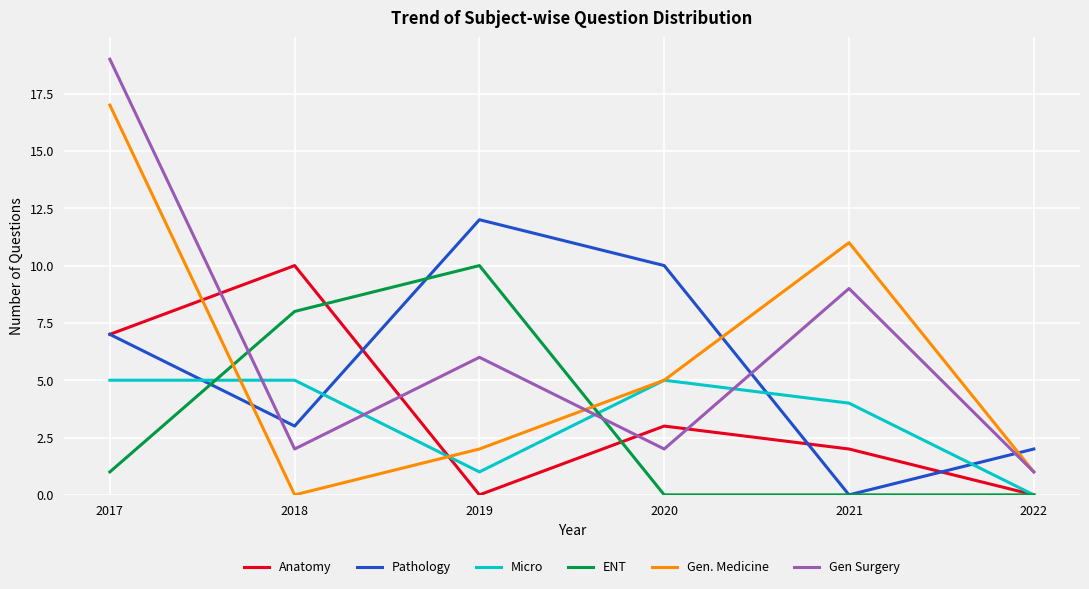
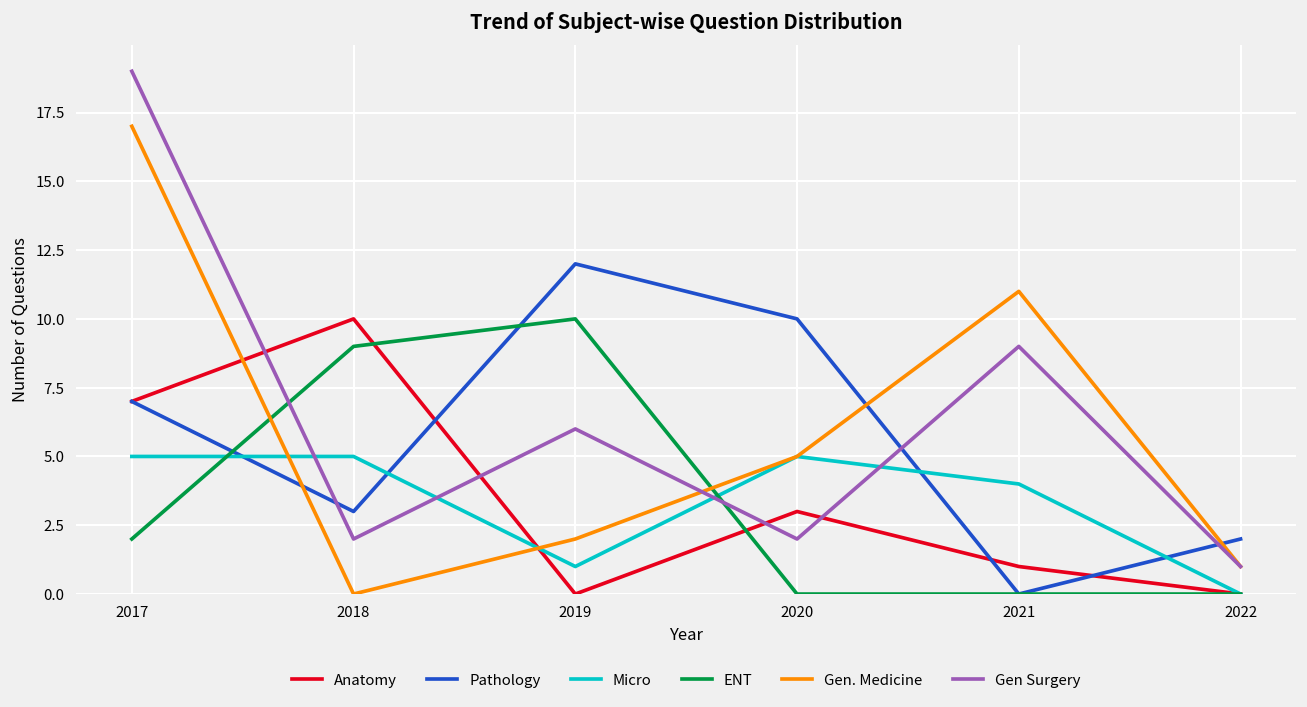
  {
    "Anatomy": {
      "2018": 10,
      "2019": 0,
      "2020": 3,
-     "2021": 2
+     "2021": 1
    },
    "Pathology": {
      "2018": 3,
      "2019": 12,
      "2020": 10,
      "2022": 2
    },
    "Micro": {
      "2017": 5,
      "2018": 5,
      "2019": 1,
      "2021": 4
    },
    "ENT": {
-     "2017": 1,
-     "2018": 8,
+     "2017": 2,
+     "2018": 9,
      "2019": 10,
      "2020": 0
    },
    "Gen. Medicine": {
      "2017": 17,
      "2018": 0,
      "2019": 2,
      "2021": 11
    },
    "Gen Surgery": {
      "2017": 19,
      "2018": 2,
      "2019": 6,
      "2020": 2,
      "2021": 9
    }
  }
